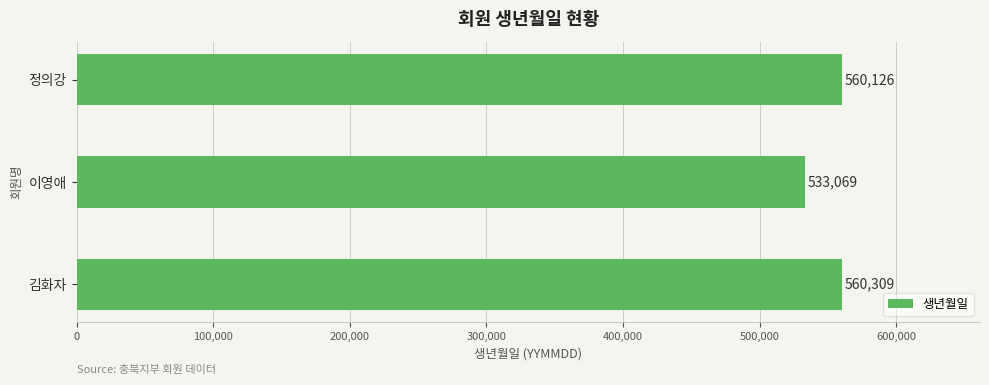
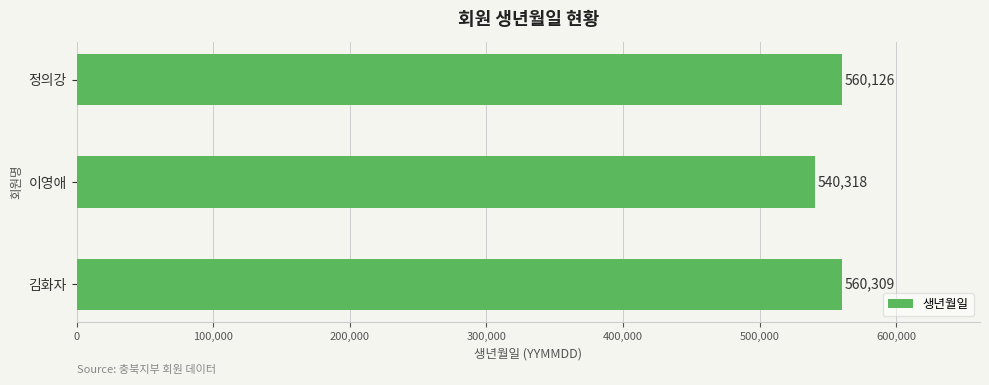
  {
    "정의강": "560,126",
-   "이영애": "533,069",
+   "이영애": "540,318",
    "김화자": "560,309"
  }
